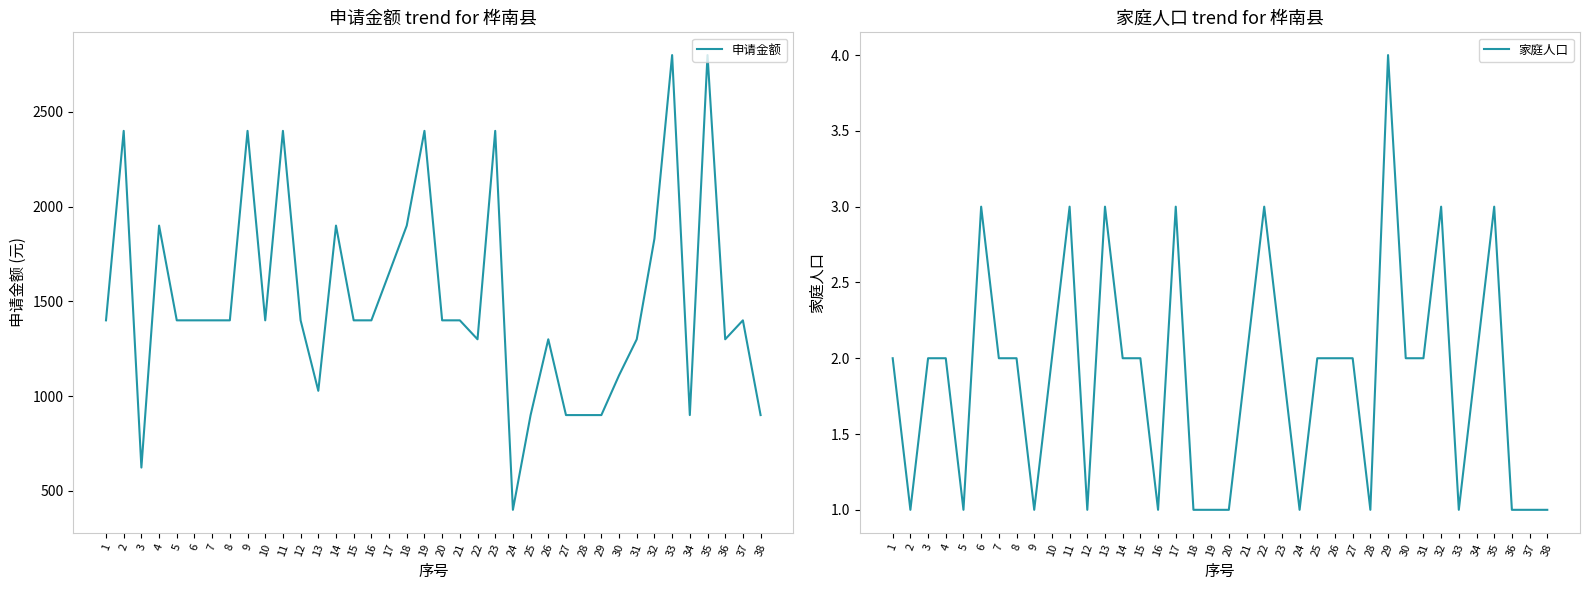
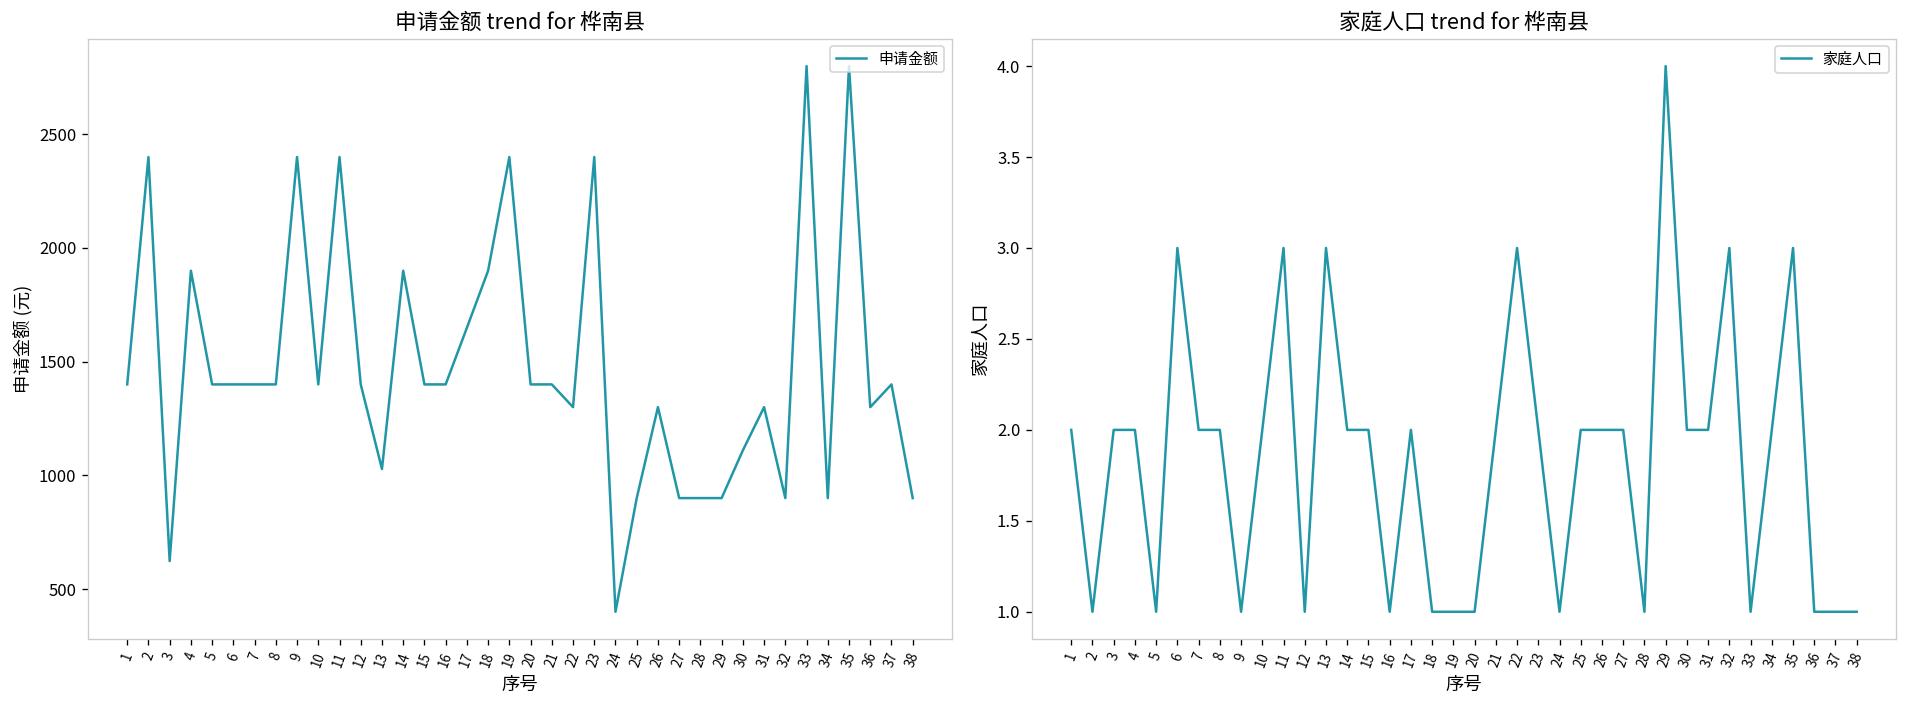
  {
    "申请金额 trend for 桦南县": {
      "1": 1400,
      "2": 2400,
      "3": 620,
      "4": 1900,
      "5": 1400,
      "6": 1400,
      "7": 1400,
      "8": 1400,
      "9": 2400,
      "10": 1400,
      "11": 2400,
      "12": 1400,
      "13": 1030,
      "14": 1900,
      "15": 1400,
      "16": 1400,
      "17": 1650,
      "18": 1900,
      "19": 2400,
      "20": 1400,
      "21": 1400,
      "22": 1300,
      "23": 2400,
      "24": 400,
      "25": 900,
      "26": 1300,
      "27": 900,
      "28": 900,
      "29": 900,
      "30": 1110,
      "31": 1300,
-     "32": 1830,
+     "32": 900,
      "33": 2800,
      "34": 900,
      "36": 1300,
      "37": 1400,
      "38": 900
    },
    "家庭人口 trend for 桦南县": {
      "1": 2,
      "2": 1,
      "3": 2,
      "4": 2,
      "5": 1,
      "6": 3,
      "7": 2,
      "8": 2,
      "9": 1,
      "10": 2,
      "11": 3,
      "12": 1,
      "13": 3,
      "14": 2,
      "15": 2,
      "16": 1,
-     "17": 3,
+     "17": 2,
      "18": 1,
      "19": 1,
      "20": 1,
      "21": 2,
      "22": 3,
      "23": 2,
      "24": 1,
      "25": 2,
      "26": 2,
      "27": 2,
      "28": 1,
      "29": 4,
      "30": 2,
      "31": 2,
      "32": 3,
      "33": 1,
      "34": 2,
      "35": 3,
      "36": 1,
      "37": 1,
      "38": 1
    }
  }
